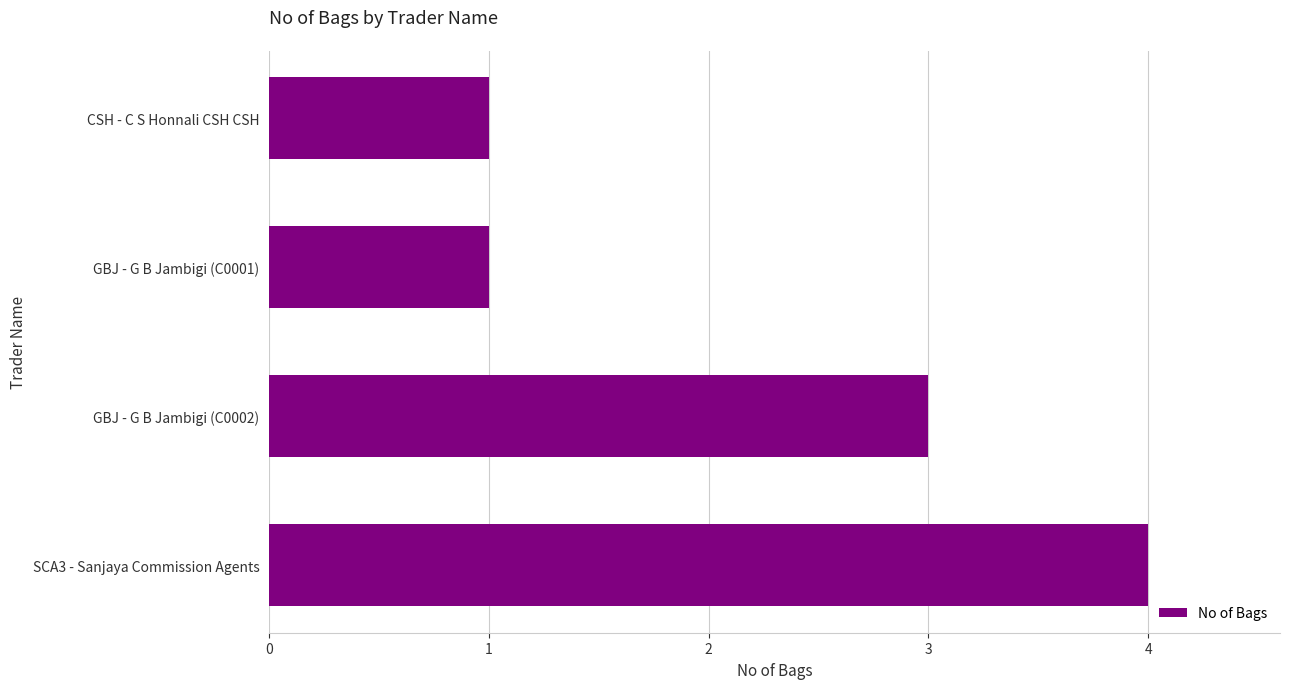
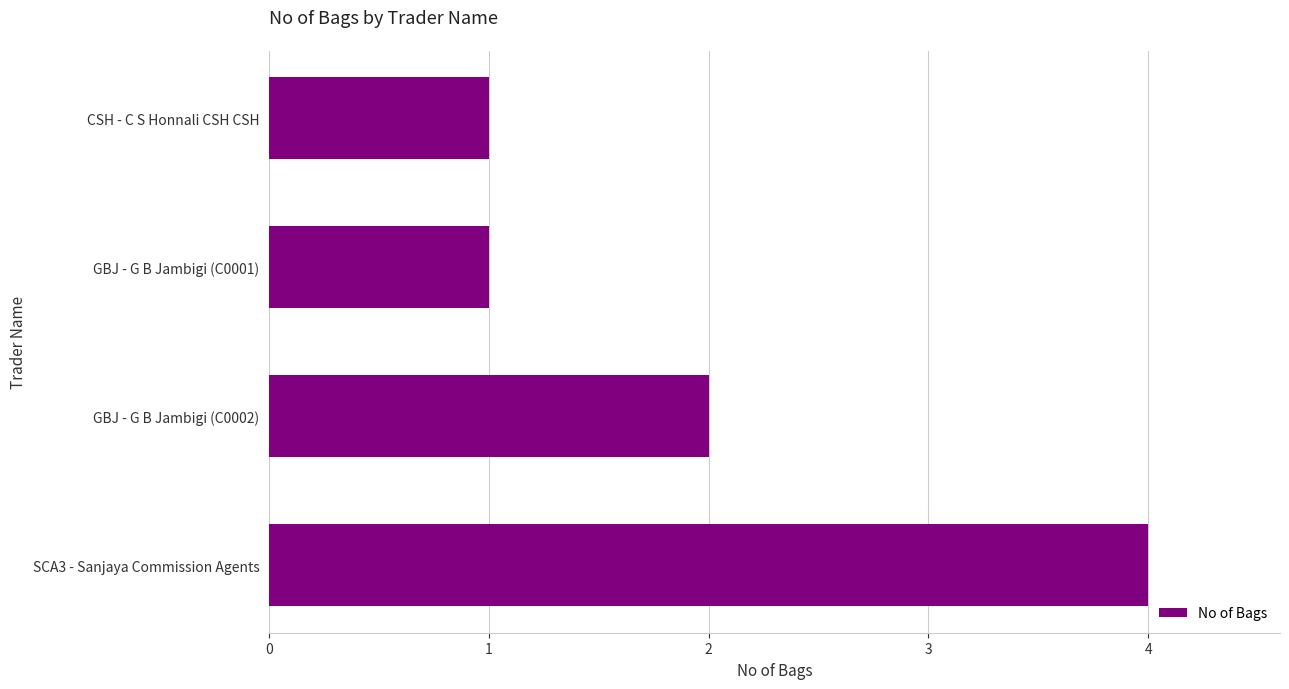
  {
    "CSH - C S Honnali CSH CSH": 1,
    "GBJ - G B Jambigi (C0001)": 1,
-   "GBJ - G B Jambigi (C0002)": 3,
+   "GBJ - G B Jambigi (C0002)": 2,
    "SCA3 - Sanjaya Commission Agents": 4
  }
